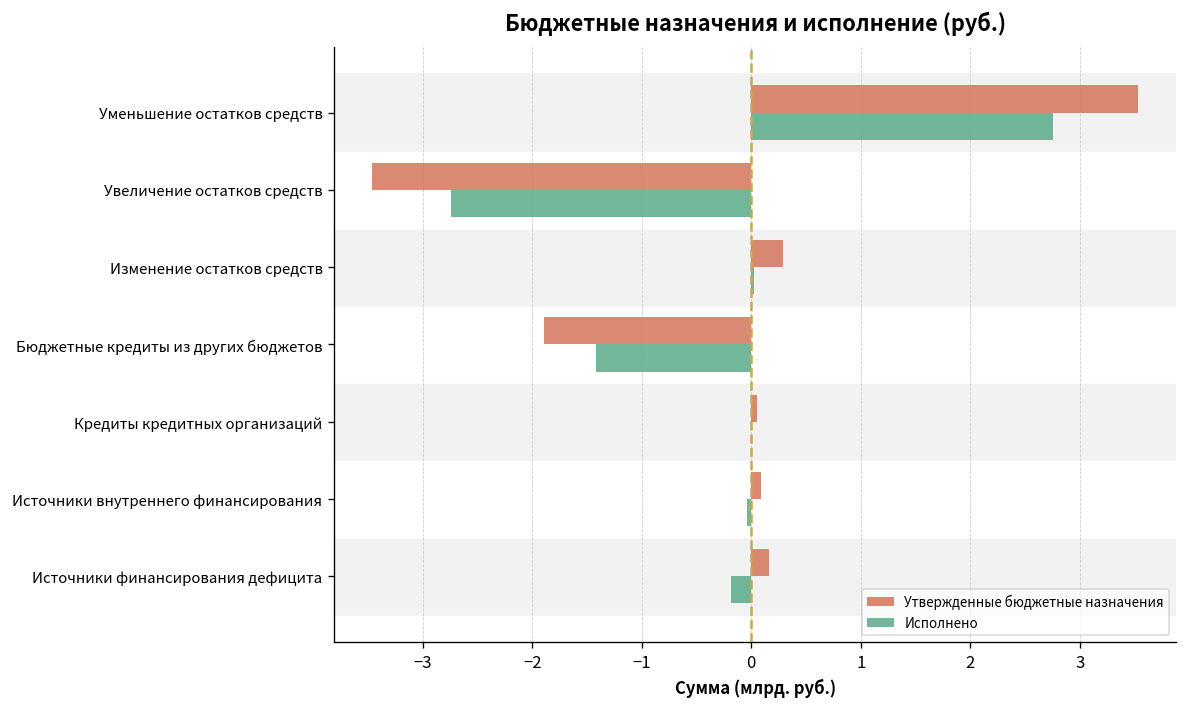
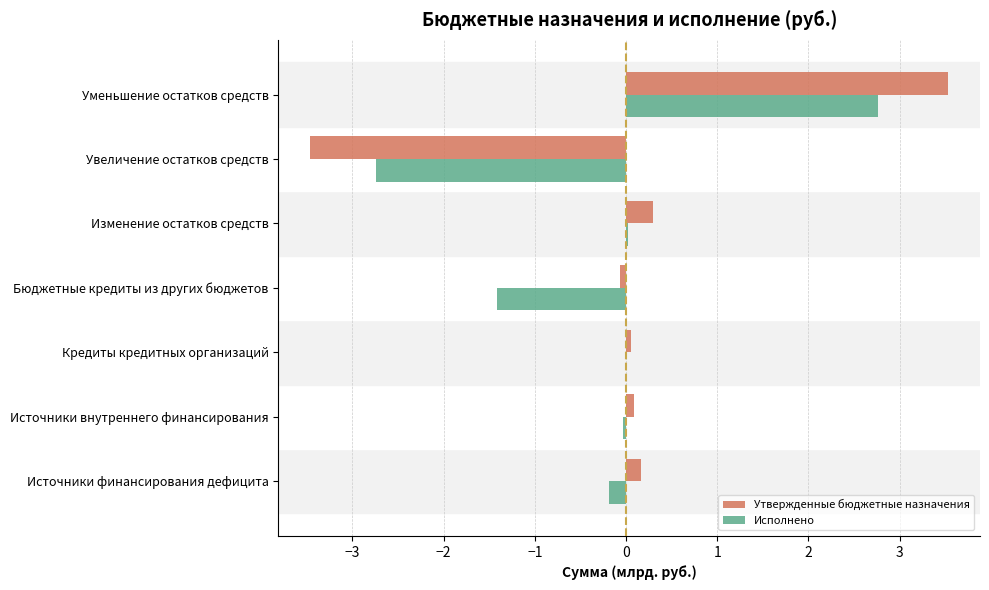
  {
    "Утвержденные бюджетные назначения": {
      "Уменьшение остатков средств": 3.5,
      "Увеличение остатков средств": -3.5,
      "Изменение остатков средств": 0.3,
-     "Бюджетные кредиты из других бюджетов": -1.9,
+     "Бюджетные кредиты из других бюджетов": -0.1,
      "Кредиты кредитных организаций": 0.1,
      "Источники внутреннего финансирования": 0.1,
      "Источники финансирования дефицита": 0.2
    },
    "Исполнено": {
      "Уменьшение остатков средств": 2.8,
      "Увеличение остатков средств": -2.7,
      "Бюджетные кредиты из других бюджетов": -1.4,
      "Кредиты кредитных организаций": 0.0,
      "Источники внутреннего финансирования": 0.0,
      "Источники финансирования дефицита": -0.2
    }
  }
